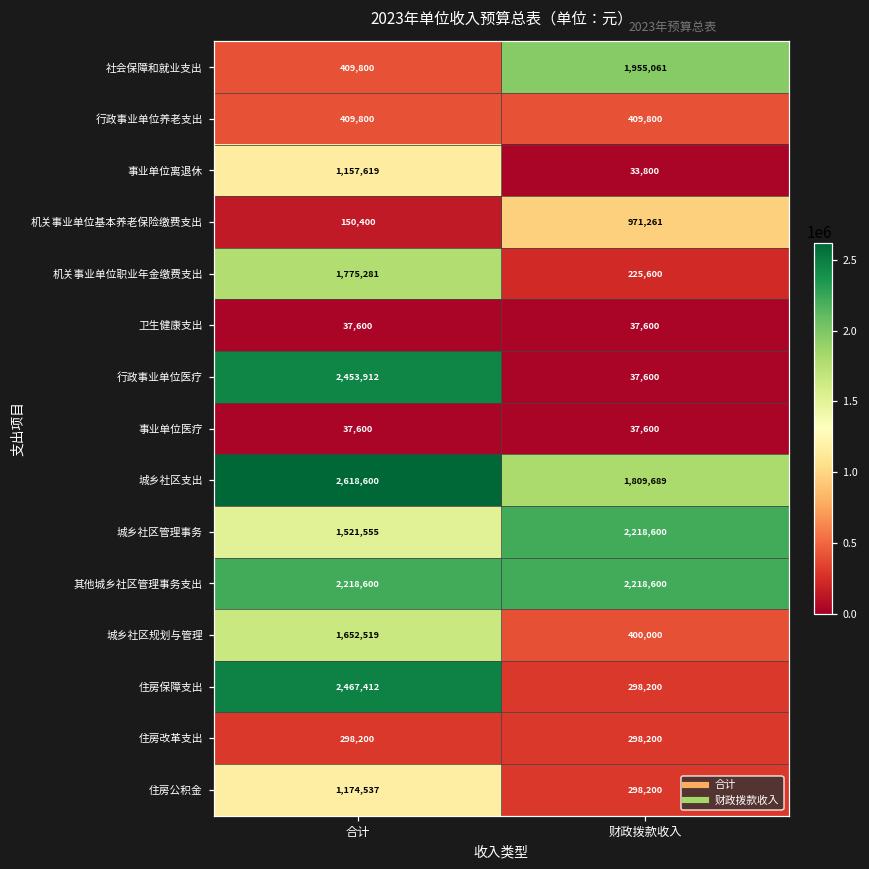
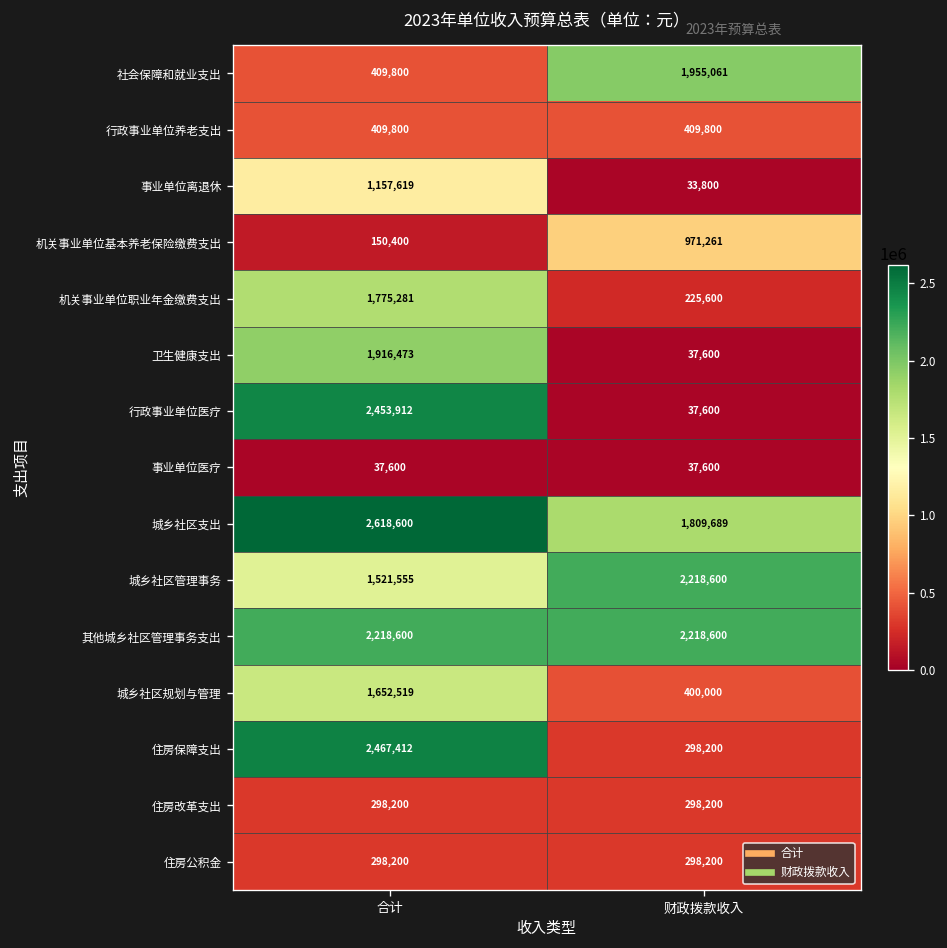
  {
    "社会保障和就业支出": {
      "合计": "409,800",
      "财政拨款收入": "1,955,061"
    },
    "行政事业单位养老支出": {
      "合计": "409,800",
      "财政拨款收入": "409,800"
    },
    "事业单位离退休": {
      "合计": "1,157,619",
      "财政拨款收入": "33,800"
    },
    "机关事业单位基本养老保险缴费支出": {
      "合计": "150,400",
      "财政拨款收入": "971,261"
    },
    "机关事业单位职业年金缴费支出": {
      "合计": "1,775,281",
      "财政拨款收入": "225,600"
    },
    "卫生健康支出": {
-     "合计": "37,600",
+     "合计": "1,916,473",
      "财政拨款收入": "37,600"
    },
    "行政事业单位医疗": {
      "合计": "2,453,912",
      "财政拨款收入": "37,600"
    },
    "事业单位医疗": {
      "合计": "37,600",
      "财政拨款收入": "37,600"
    },
    "城乡社区支出": {
      "合计": "2,618,600",
      "财政拨款收入": "1,809,689"
    },
    "城乡社区管理事务": {
      "合计": "1,521,555",
      "财政拨款收入": "2,218,600"
    },
    "其他城乡社区管理事务支出": {
      "合计": "2,218,600",
      "财政拨款收入": "2,218,600"
    },
    "城乡社区规划与管理": {
      "合计": "1,652,519",
      "财政拨款收入": "400,000"
    },
    "住房保障支出": {
      "合计": "2,467,412",
      "财政拨款收入": "298,200"
    },
    "住房改革支出": {
      "合计": "298,200",
      "财政拨款收入": "298,200"
    },
    "住房公积金": {
-     "合计": "1,174,537",
+     "合计": "298,200",
      "财政拨款收入": "298,200"
    }
  }
